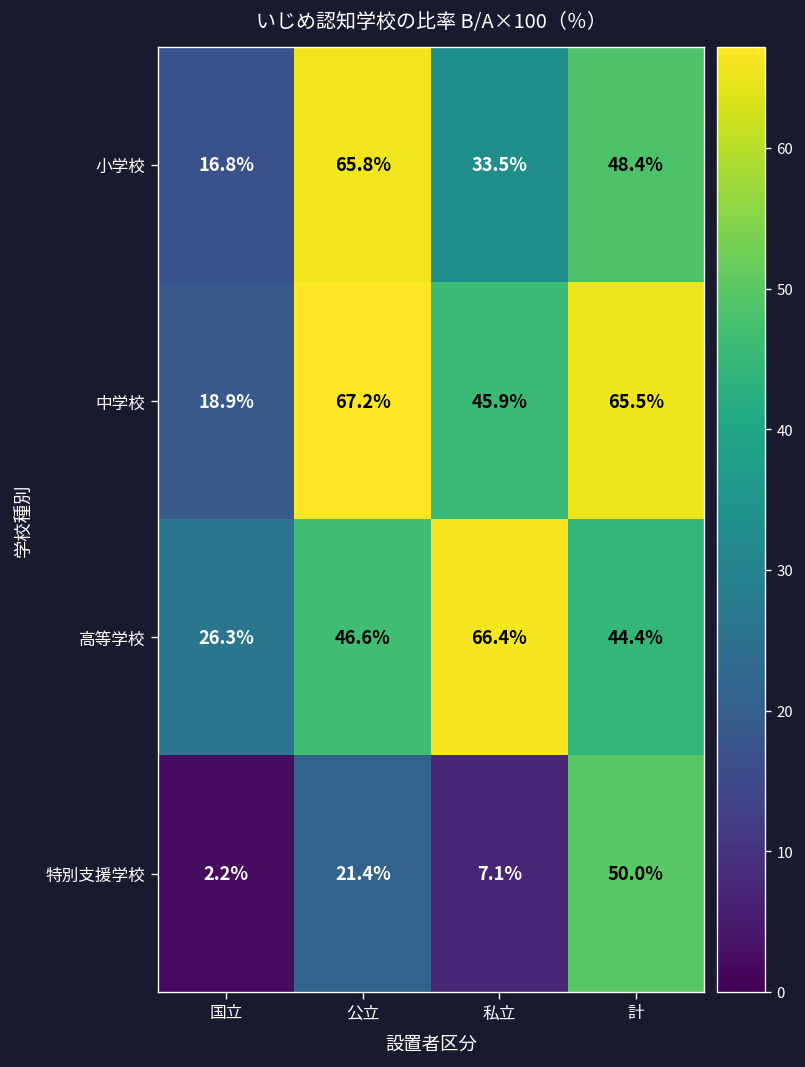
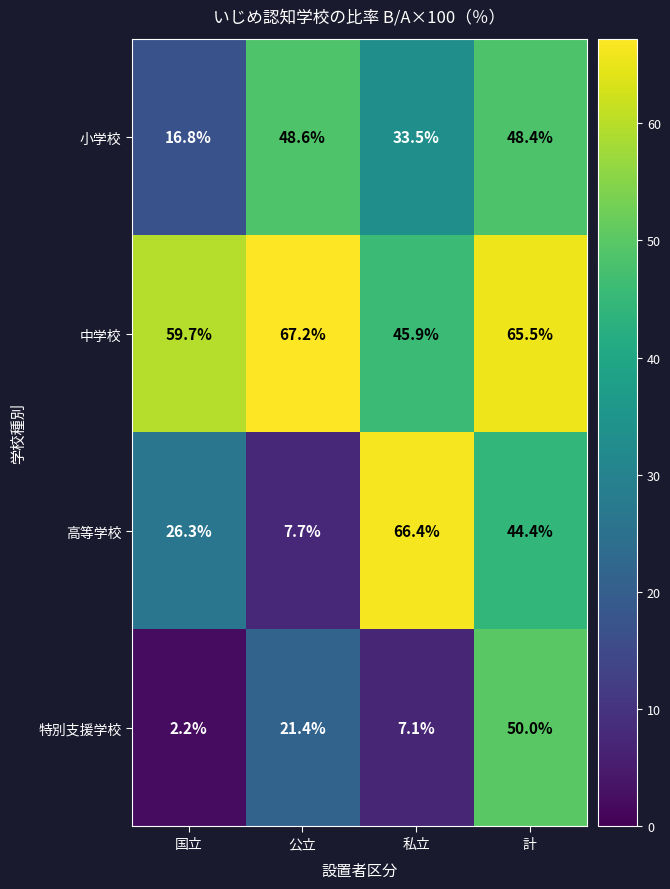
  {
    "小学校": {
      "国立": "16.8%",
-     "公立": "65.8%",
+     "公立": "48.6%",
      "私立": "33.5%",
      "計": "48.4%"
    },
    "中学校": {
-     "国立": "18.9%",
+     "国立": "59.7%",
      "公立": "67.2%",
      "私立": "45.9%",
      "計": "65.5%"
    },
    "高等学校": {
      "国立": "26.3%",
-     "公立": "46.6%",
+     "公立": "7.7%",
      "私立": "66.4%",
      "計": "44.4%"
    },
    "特別支援学校": {
      "国立": "2.2%",
      "公立": "21.4%",
      "私立": "7.1%",
      "計": "50.0%"
    }
  }
